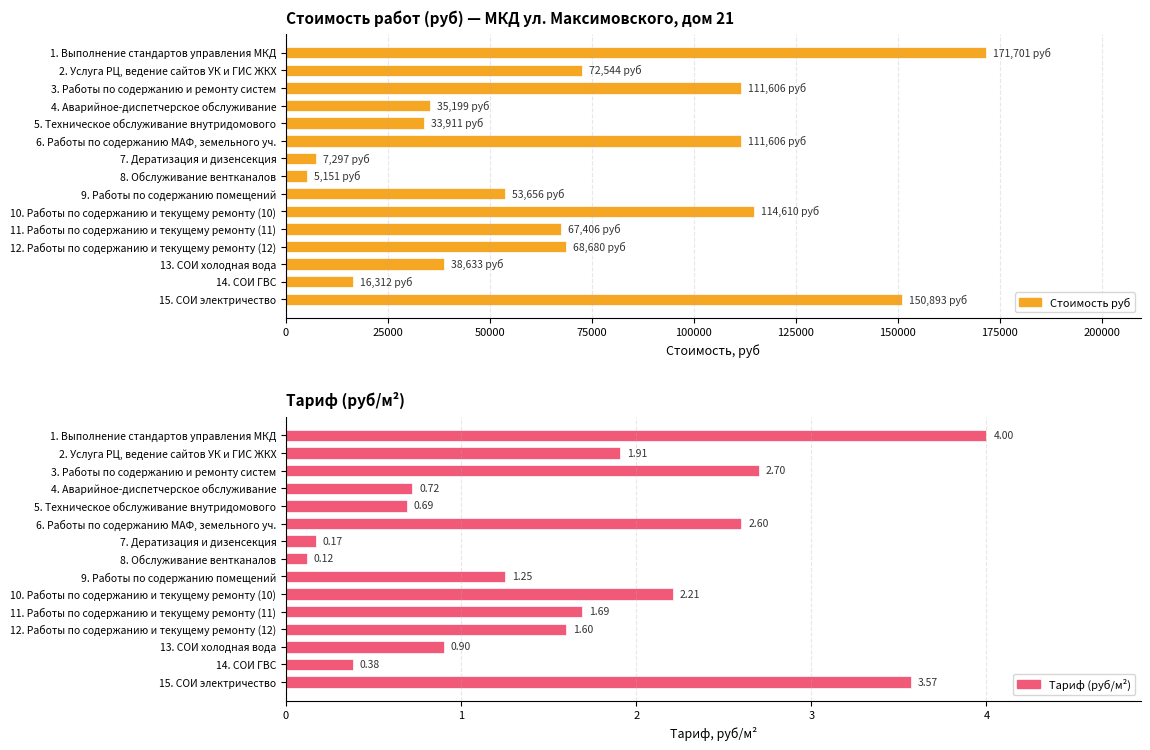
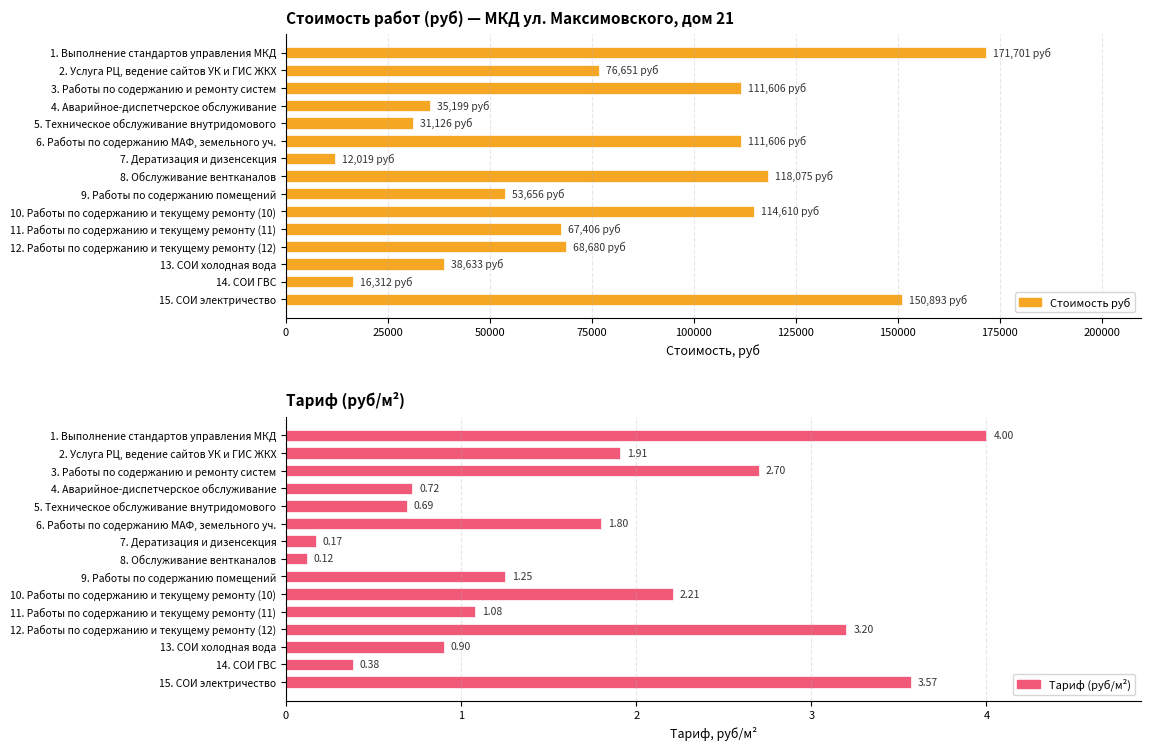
  {
    "Стоимость работ (руб) — МКД ул. Максимовского, дом 21": {
      "1. Выполнение стандартов управления МКД": "171,701",
-     "2. Услуга РЦ, ведение сайтов УК и ГИС ЖКХ": "72,544",
+     "2. Услуга РЦ, ведение сайтов УК и ГИС ЖКХ": "76,651",
      "3. Работы по содержанию и ремонту систем": "111,606",
      "4. Аварийное-диспетчерское обслуживание": "35,199",
-     "5. Техническое обслуживание внутридомового": "33,911",
+     "5. Техническое обслуживание внутридомового": "31,126",
      "6. Работы по содержанию МАФ, земельного уч.": "111,606",
-     "7. Дератизация и дизенсекция": "7,297",
-     "8. Обслуживание вентканалов": "5,151",
+     "7. Дератизация и дизенсекция": "12,019",
+     "8. Обслуживание вентканалов": "118,075",
      "9. Работы по содержанию помещений": "53,656",
      "10. Работы по содержанию и текущему ремонту (10)": "114,610",
      "11. Работы по содержанию и текущему ремонту (11)": "67,406",
      "12. Работы по содержанию и текущему ремонту (12)": "68,680",
      "13. СОИ холодная вода": "38,633",
      "14. СОИ ГВС": "16,312",
      "15. СОИ электричество": "150,893"
    },
    "Тариф (руб/м²)": {
      "1. Выполнение стандартов управления МКД": "4.00",
      "2. Услуга РЦ, ведение сайтов УК и ГИС ЖКХ": "1.91",
      "3. Работы по содержанию и ремонту систем": "2.70",
      "4. Аварийное-диспетчерское обслуживание": "0.72",
      "5. Техническое обслуживание внутридомового": "0.69",
-     "6. Работы по содержанию МАФ, земельного уч.": "2.60",
+     "6. Работы по содержанию МАФ, земельного уч.": "1.80",
      "7. Дератизация и дизенсекция": "0.17",
      "8. Обслуживание вентканалов": "0.12",
      "9. Работы по содержанию помещений": "1.25",
      "10. Работы по содержанию и текущему ремонту (10)": "2.21",
-     "11. Работы по содержанию и текущему ремонту (11)": "1.69",
-     "12. Работы по содержанию и текущему ремонту (12)": "1.60",
+     "11. Работы по содержанию и текущему ремонту (11)": "1.08",
+     "12. Работы по содержанию и текущему ремонту (12)": "3.20",
      "13. СОИ холодная вода": "0.90",
      "14. СОИ ГВС": "0.38",
      "15. СОИ электричество": "3.57"
    }
  }
